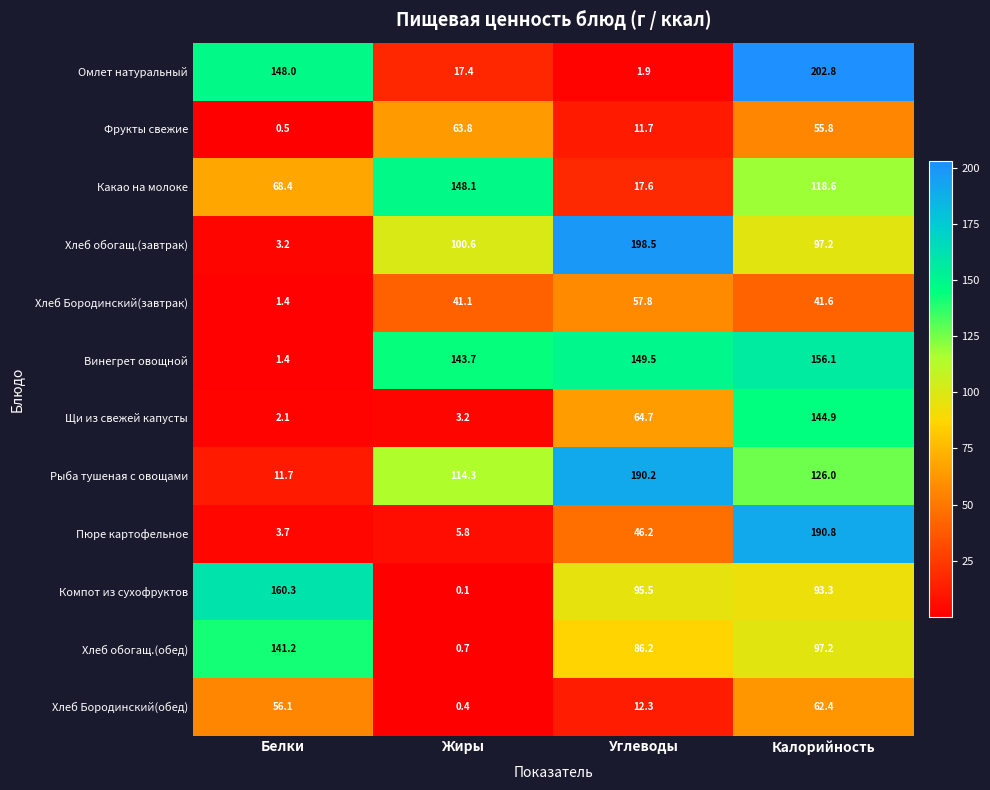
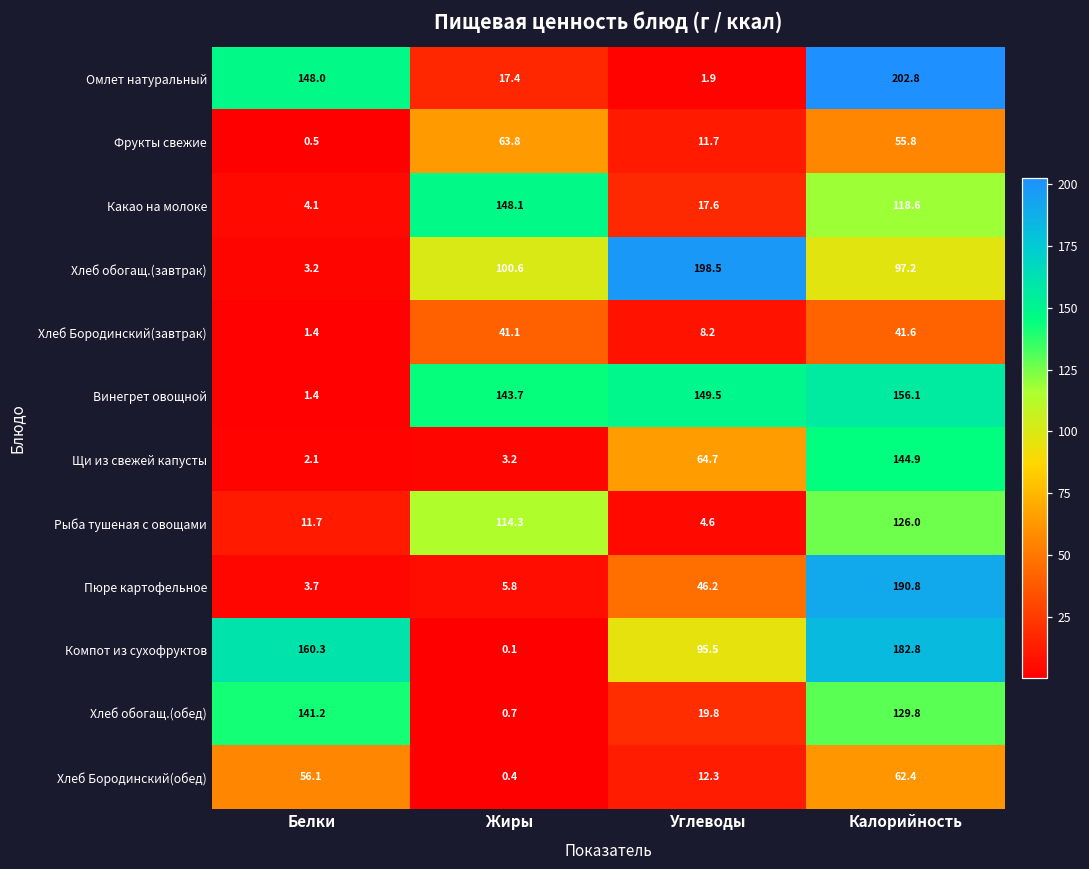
  {
    "Омлет натуральный": {
      "Белки": 148.0,
      "Жиры": 17.4,
      "Углеводы": 1.9,
      "Калорийность": 202.8
    },
    "Фрукты свежие": {
      "Белки": 0.5,
      "Жиры": 63.8,
      "Углеводы": 11.7,
      "Калорийность": 55.8
    },
    "Какао на молоке": {
-     "Белки": 68.4,
+     "Белки": 4.1,
      "Жиры": 148.1,
      "Углеводы": 17.6,
      "Калорийность": 118.6
    },
    "Хлеб обогащ.(завтрак)": {
      "Белки": 3.2,
      "Жиры": 100.6,
      "Углеводы": 198.5,
      "Калорийность": 97.2
    },
    "Хлеб Бородинский(завтрак)": {
      "Белки": 1.4,
      "Жиры": 41.1,
-     "Углеводы": 57.8,
+     "Углеводы": 8.2,
      "Калорийность": 41.6
    },
    "Винегрет овощной": {
      "Белки": 1.4,
      "Жиры": 143.7,
      "Углеводы": 149.5,
      "Калорийность": 156.1
    },
    "Щи из свежей капусты": {
      "Белки": 2.1,
      "Жиры": 3.2,
      "Углеводы": 64.7,
      "Калорийность": 144.9
    },
    "Рыба тушеная с овощами": {
      "Белки": 11.7,
      "Жиры": 114.3,
-     "Углеводы": 190.2,
+     "Углеводы": 4.6,
      "Калорийность": 126.0
    },
    "Пюре картофельное": {
      "Белки": 3.7,
      "Жиры": 5.8,
      "Углеводы": 46.2,
      "Калорийность": 190.8
    },
    "Компот из сухофруктов": {
      "Белки": 160.3,
      "Жиры": 0.1,
      "Углеводы": 95.5,
-     "Калорийность": 93.3
+     "Калорийность": 182.8
    },
    "Хлеб обогащ.(обед)": {
      "Белки": 141.2,
      "Жиры": 0.7,
-     "Углеводы": 86.2,
-     "Калорийность": 97.2
+     "Углеводы": 19.8,
+     "Калорийность": 129.8
    },
    "Хлеб Бородинский(обед)": {
      "Белки": 56.1,
      "Жиры": 0.4,
      "Углеводы": 12.3,
      "Калорийность": 62.4
    }
  }
